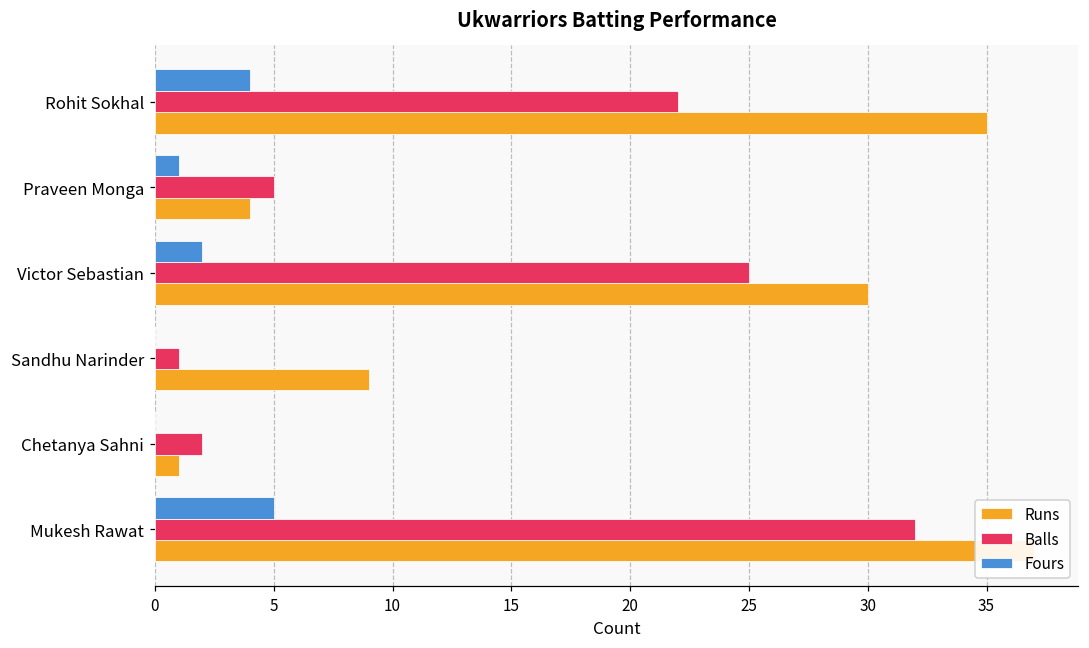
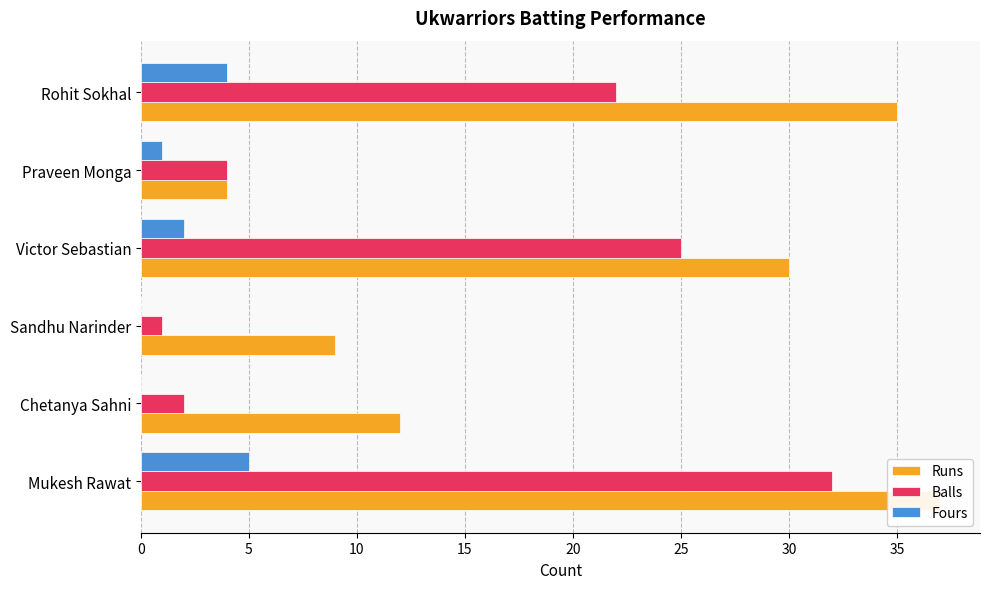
  {
    "Runs": {
      "Rohit Sokhal": 35,
      "Praveen Monga": 4,
      "Victor Sebastian": 30,
      "Sandhu Narinder": 9,
-     "Chetanya Sahni": 1
+     "Chetanya Sahni": 12
    },
    "Balls": {
      "Rohit Sokhal": 22,
-     "Praveen Monga": 5,
+     "Praveen Monga": 4,
      "Victor Sebastian": 25,
      "Sandhu Narinder": 1,
      "Chetanya Sahni": 2,
      "Mukesh Rawat": 32
    },
    "Fours": {
      "Rohit Sokhal": 4,
      "Praveen Monga": 1,
      "Victor Sebastian": 2,
      "Sandhu Narinder": 0,
      "Chetanya Sahni": 0,
      "Mukesh Rawat": 5
    }
  }
